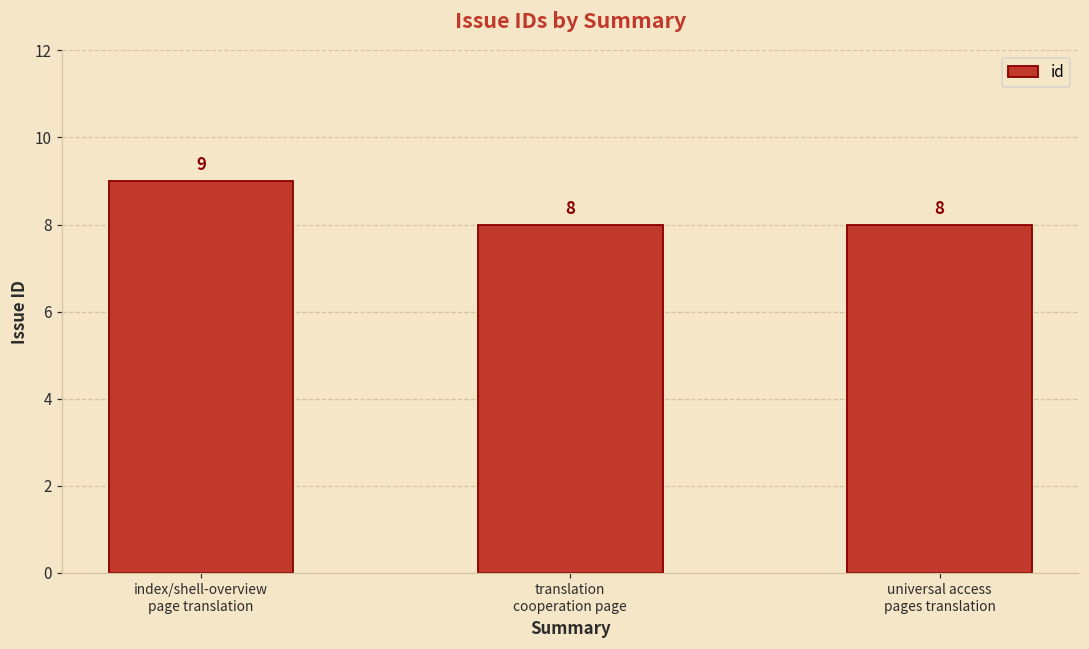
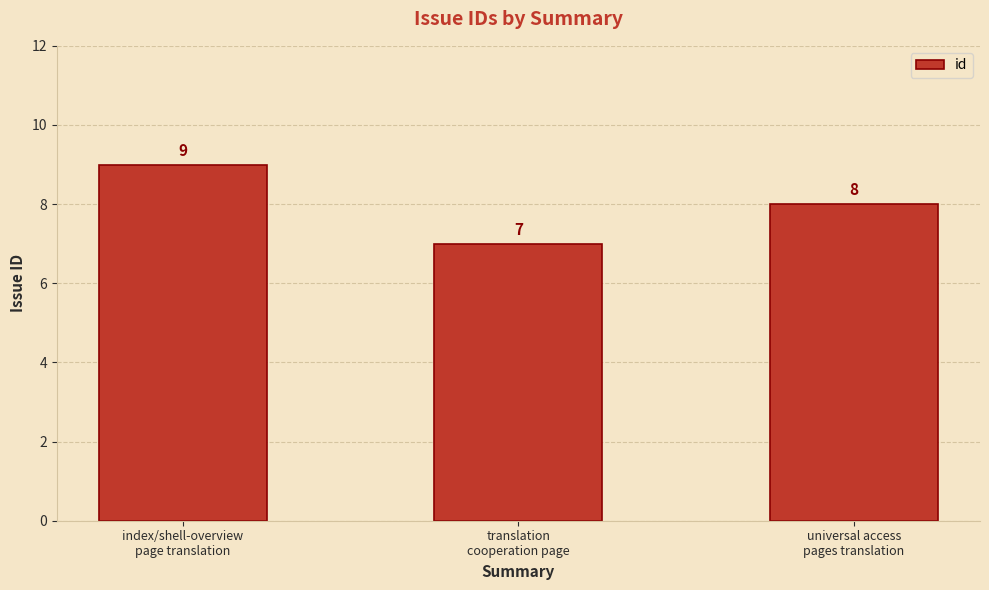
  {
    "index/shell-overview page translation": 9,
-   "translation cooperation page": 8,
+   "translation cooperation page": 7,
    "universal access pages translation": 8
  }
